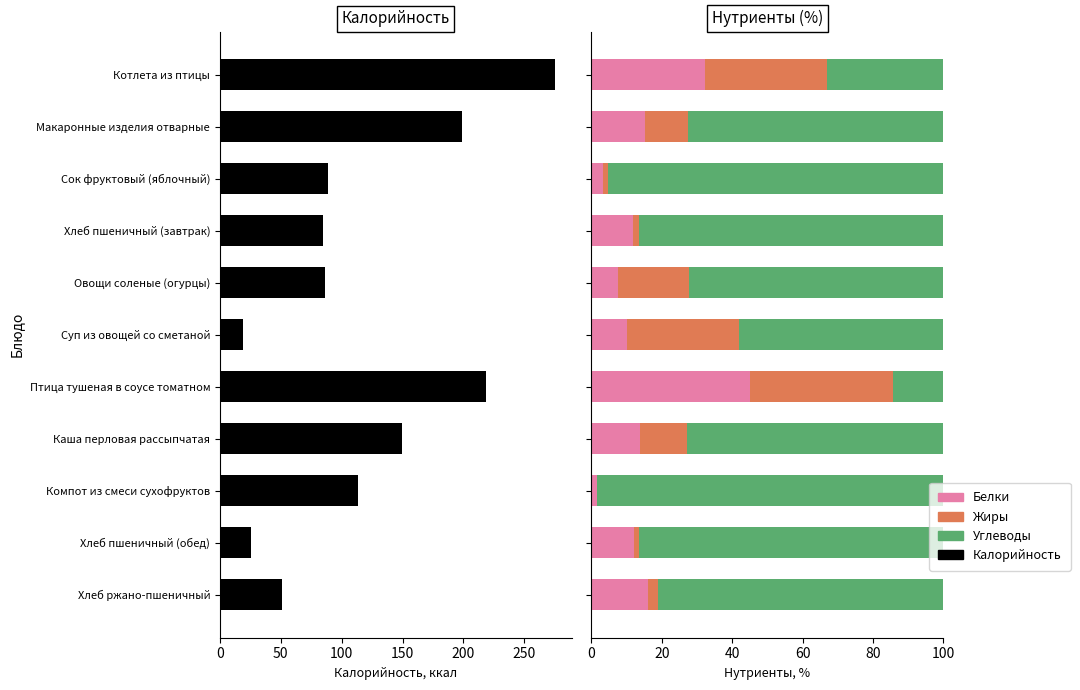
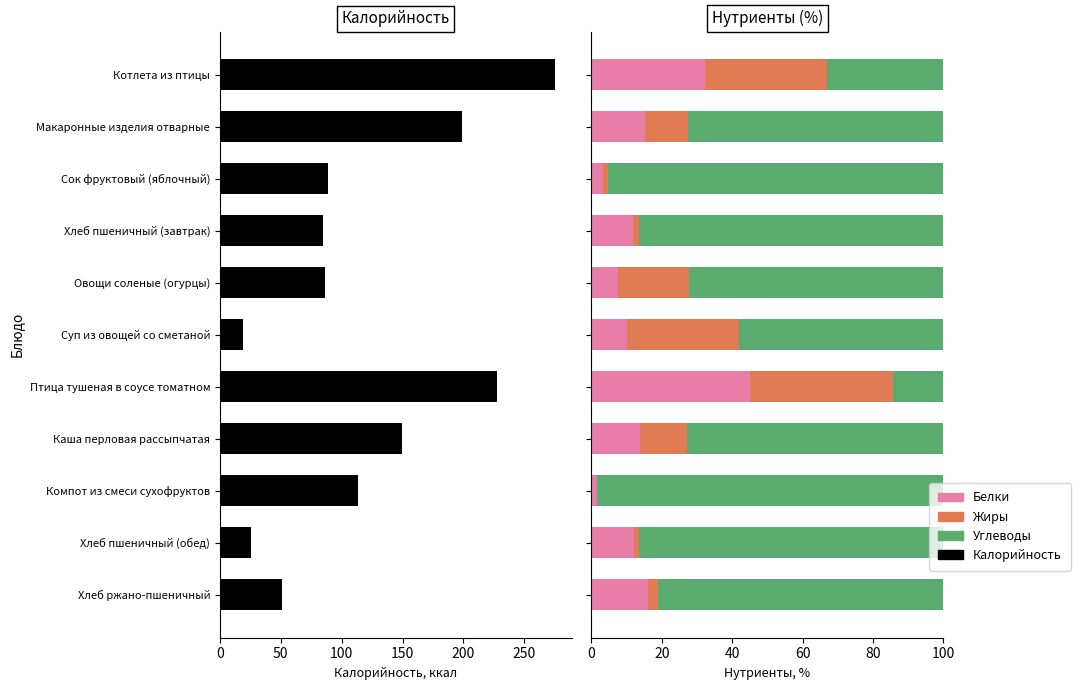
  {
    "Калорийность": {
      "Котлета из птицы": 275,
      "Макаронные изделия отварные": 199,
      "Сок фруктовый (яблочный)": 89,
      "Хлеб пшеничный (завтрак)": 84,
      "Овощи соленые (огурцы)": 87,
      "Суп из овощей со сметаной": 19,
-     "Птица тушеная в соусе томатном": 219,
+     "Птица тушеная в соусе томатном": 228,
      "Каша перловая рассыпчатая": 150,
      "Компот из смеси сухофруктов": 113,
      "Хлеб пшеничный (обед)": 25,
      "Хлеб ржано-пшеничный": 51
    }
  }
